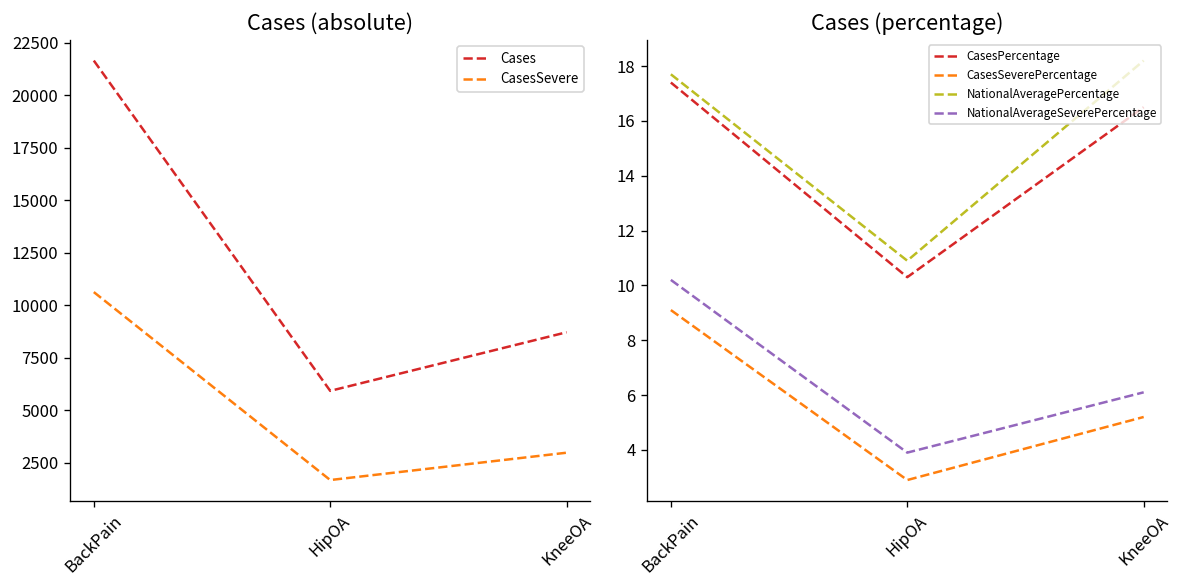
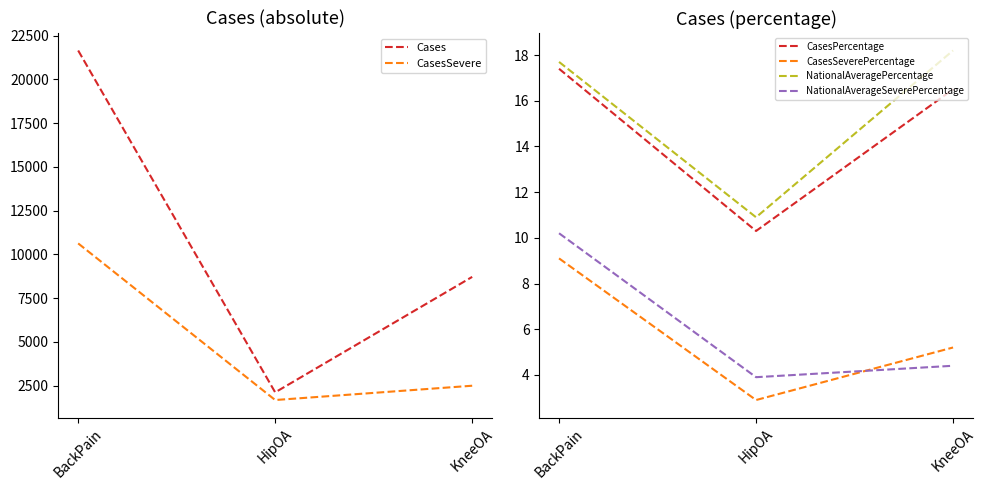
  {
    "Cases (absolute)": {
      "Cases": {
        "BackPain": 21600,
-       "HipOA": 5900,
+       "HipOA": 2100,
        "KneeOA": 8700
      },
      "CasesSevere": {
        "BackPain": 10600,
        "HipOA": 1700,
-       "KneeOA": 3000
+       "KneeOA": 2500
      }
    },
    "Cases (percentage)": {
      "CasesPercentage": {
        "BackPain": 17.4,
        "HipOA": 10.3
      },
      "CasesSeverePercentage": {
        "BackPain": 9.1,
        "HipOA": 2.9,
        "KneeOA": 5.2
      },
      "NationalAveragePercentage": {
        "BackPain": 17.7,
        "HipOA": 10.9
      },
      "NationalAverageSeverePercentage": {
        "BackPain": 10.2,
        "HipOA": 3.9,
-       "KneeOA": 6.1
+       "KneeOA": 4.4
      }
    }
  }
